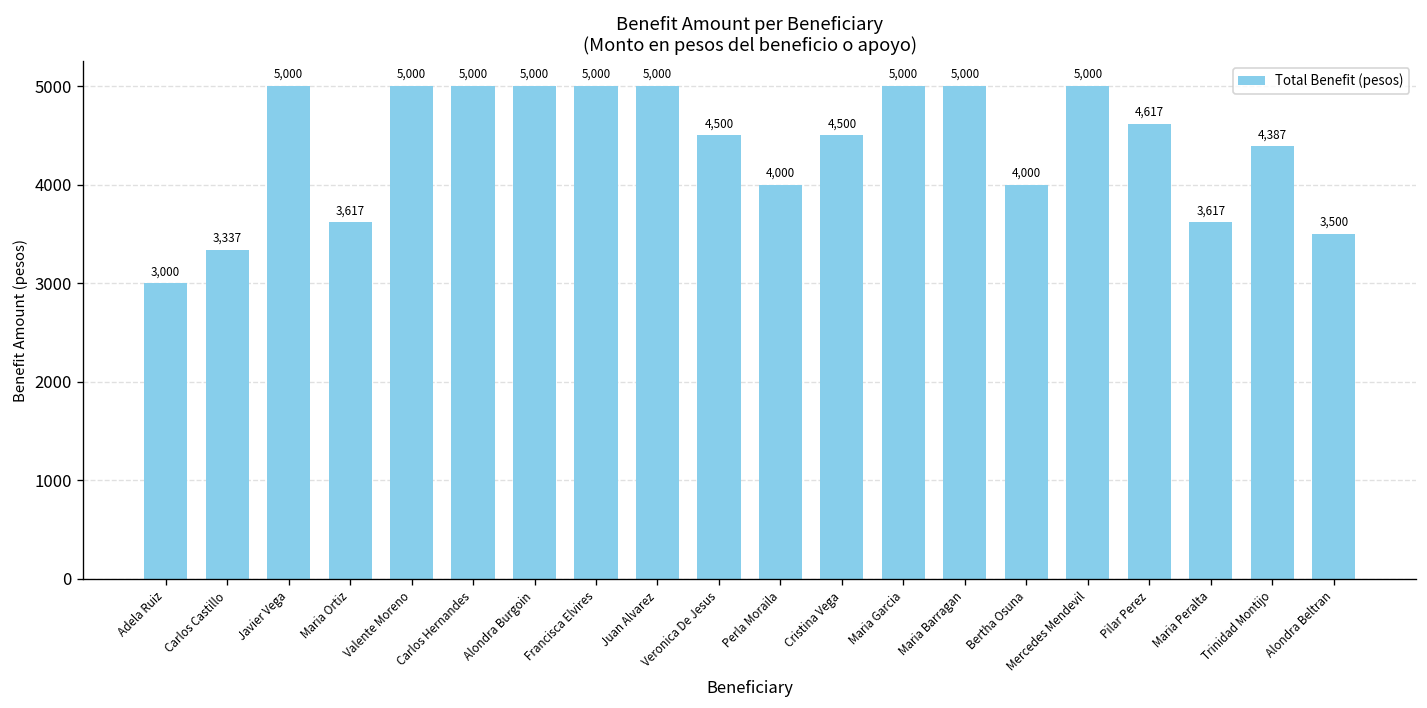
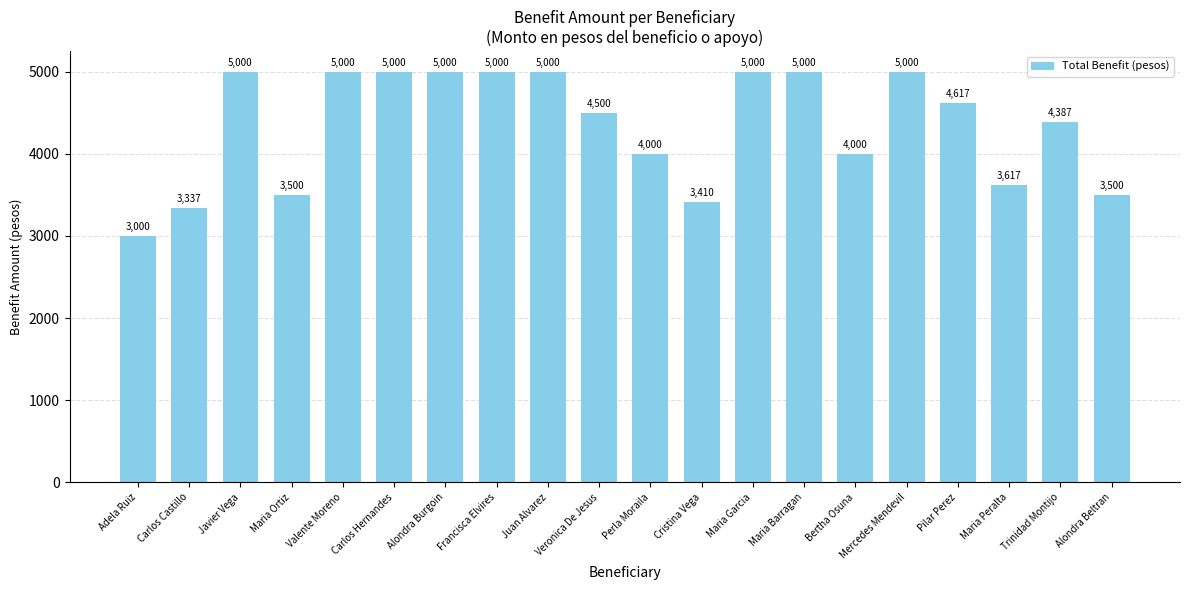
  {
    "Adela Ruiz": "3,000",
    "Carlos Castillo": "3,337",
    "Javier Vega": "5,000",
-   "Maria Ortiz": "3,617",
+   "Maria Ortiz": "3,500",
    "Valente Moreno": "5,000",
    "Carlos Hernandes": "5,000",
    "Alondra Burgoin": "5,000",
    "Francisca Elvires": "5,000",
    "Juan Alvarez": "5,000",
    "Veronica De Jesus": "4,500",
    "Perla Moraila": "4,000",
-   "Cristina Vega": "4,500",
+   "Cristina Vega": "3,410",
    "Maria Garcia": "5,000",
    "Maria Barragan": "5,000",
    "Bertha Osuna": "4,000",
    "Mercedes Mendevil": "5,000",
    "Pilar Perez": "4,617",
    "Maria Peralta": "3,617",
    "Trinidad Montijo": "4,387",
    "Alondra Beltran": "3,500"
  }
